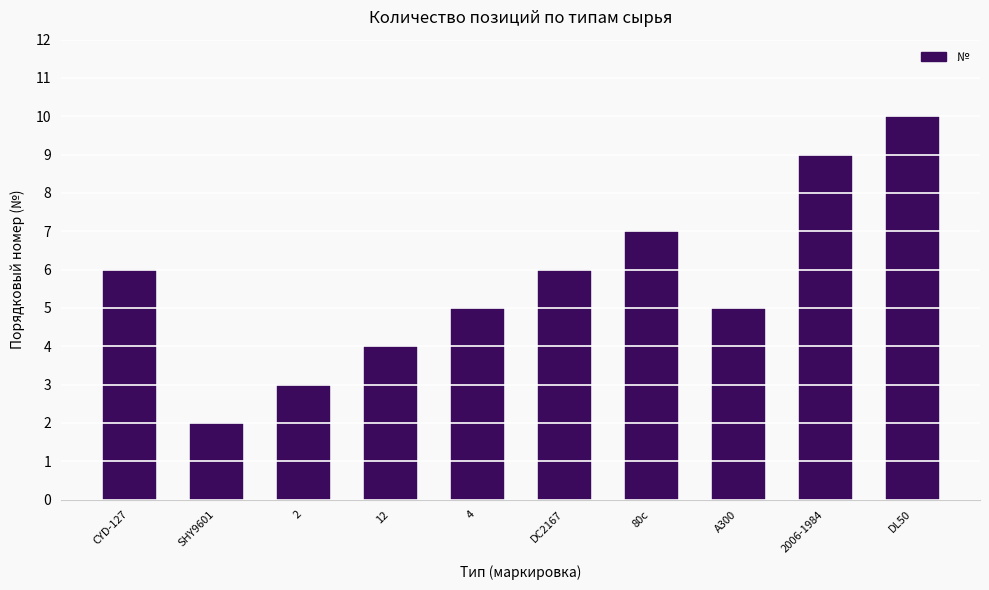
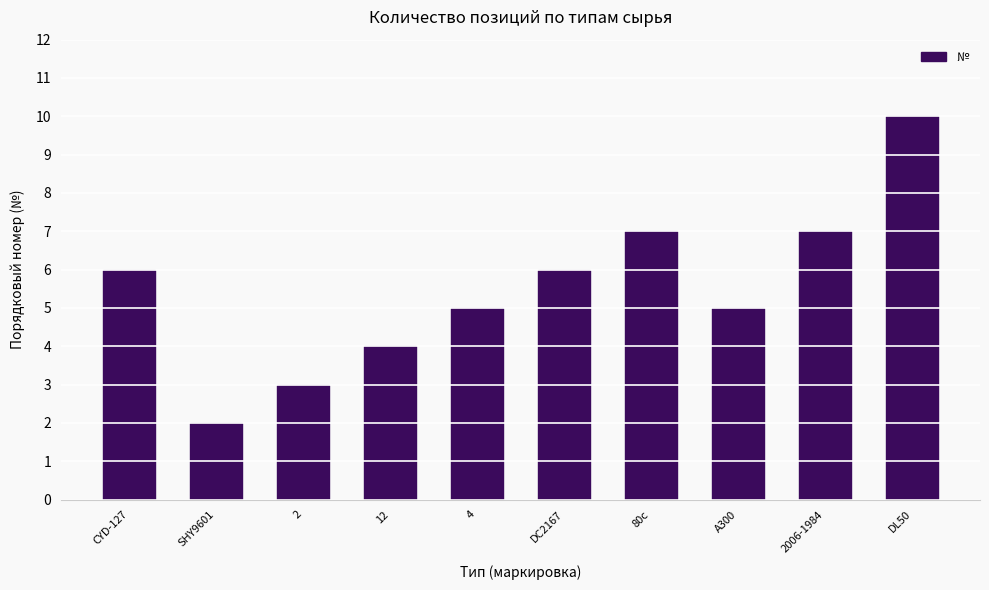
  {
    "CYD-127": 6,
    "SHY9601": 2,
    "2": 3,
    "12": 4,
    "4": 5,
    "DC2167": 6,
    "80c": 7,
    "A300": 5,
-   "2006-1984": 9,
+   "2006-1984": 7,
    "DL50": 10
  }
